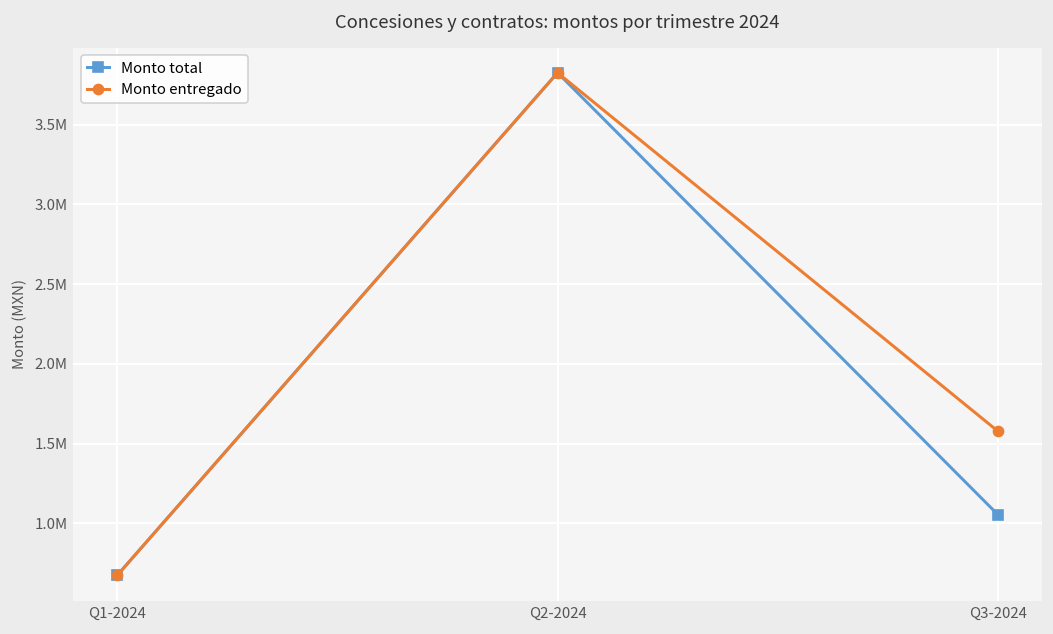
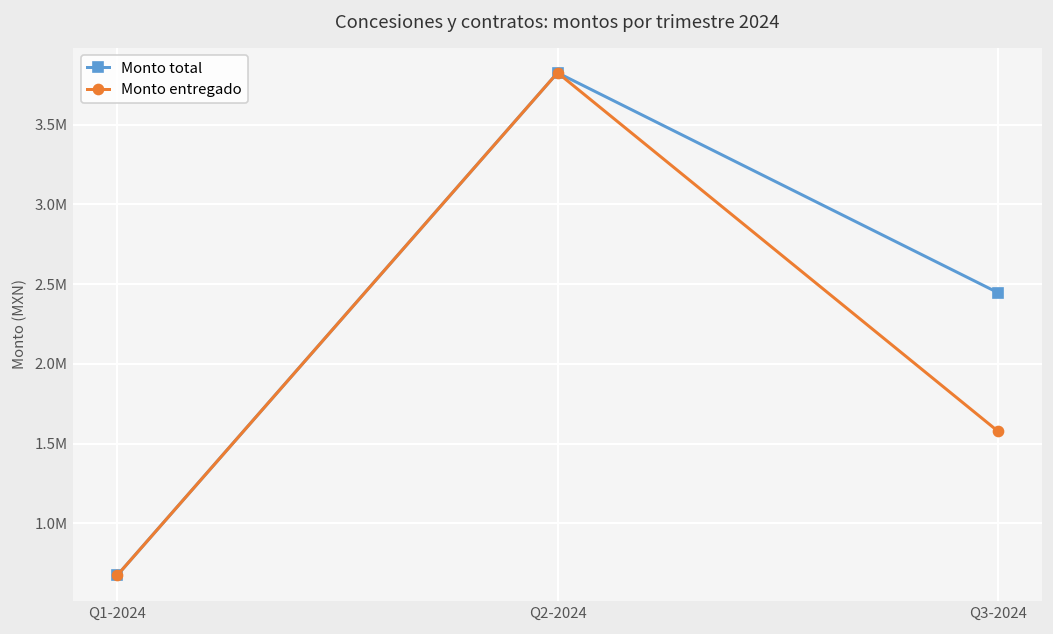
  {
    "Monto total": {
-     "Q3-2024": 1050000
+     "Q3-2024": 2450000
    },
    "Monto entregado": {
      "Q3-2024": 1580000
    }
  }
